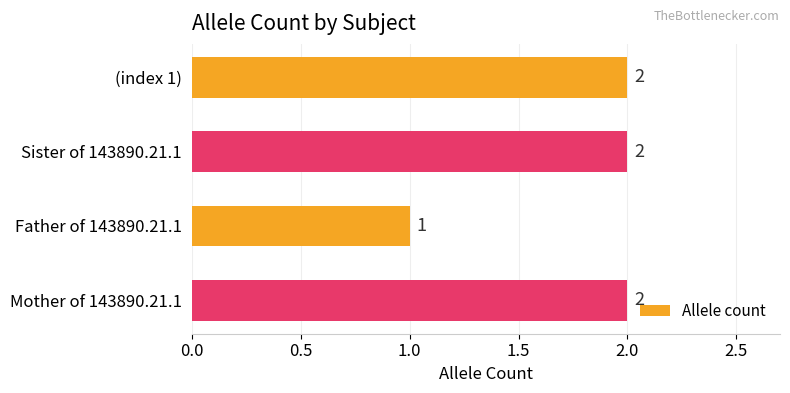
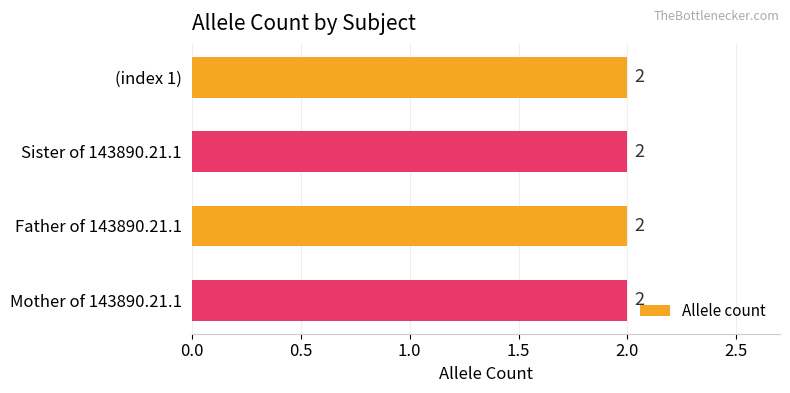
  {
    "(index 1)": 2,
    "Sister of 143890.21.1": 2,
-   "Father of 143890.21.1": 1,
+   "Father of 143890.21.1": 2,
    "Mother of 143890.21.1": 2
  }
